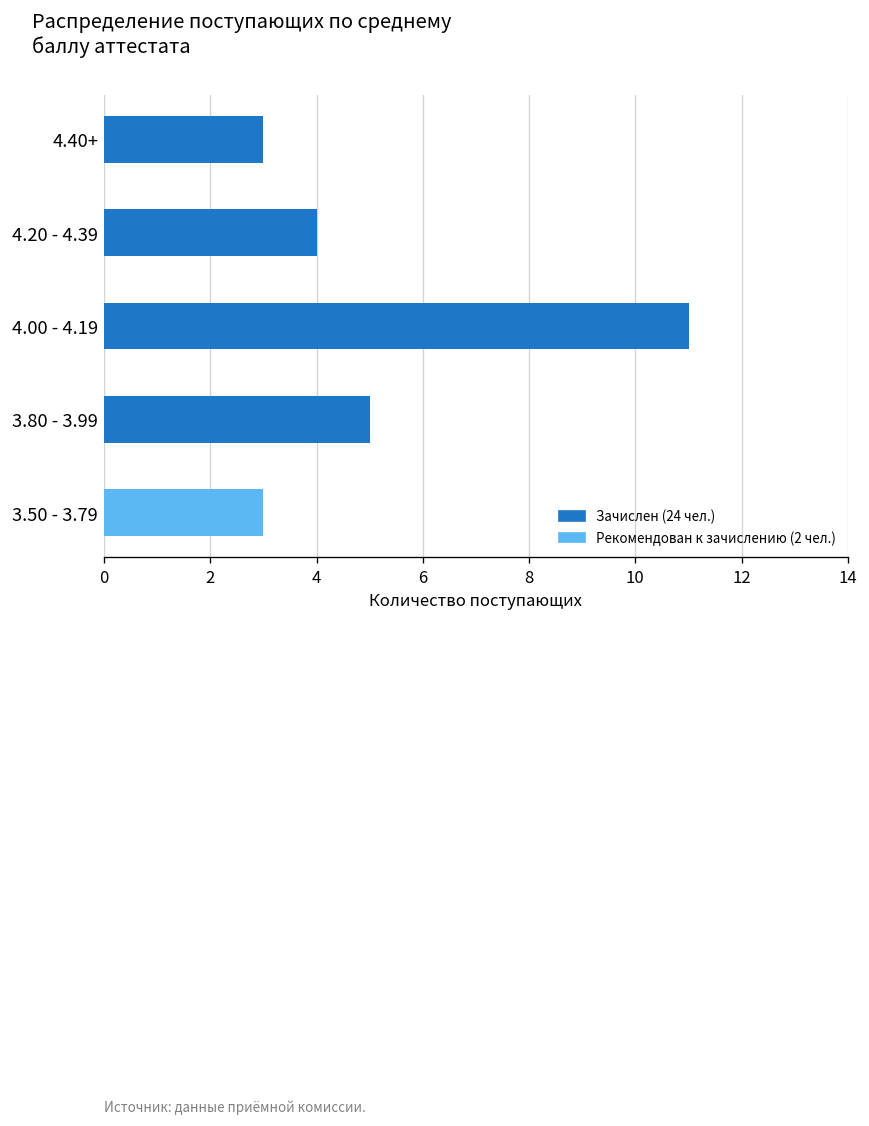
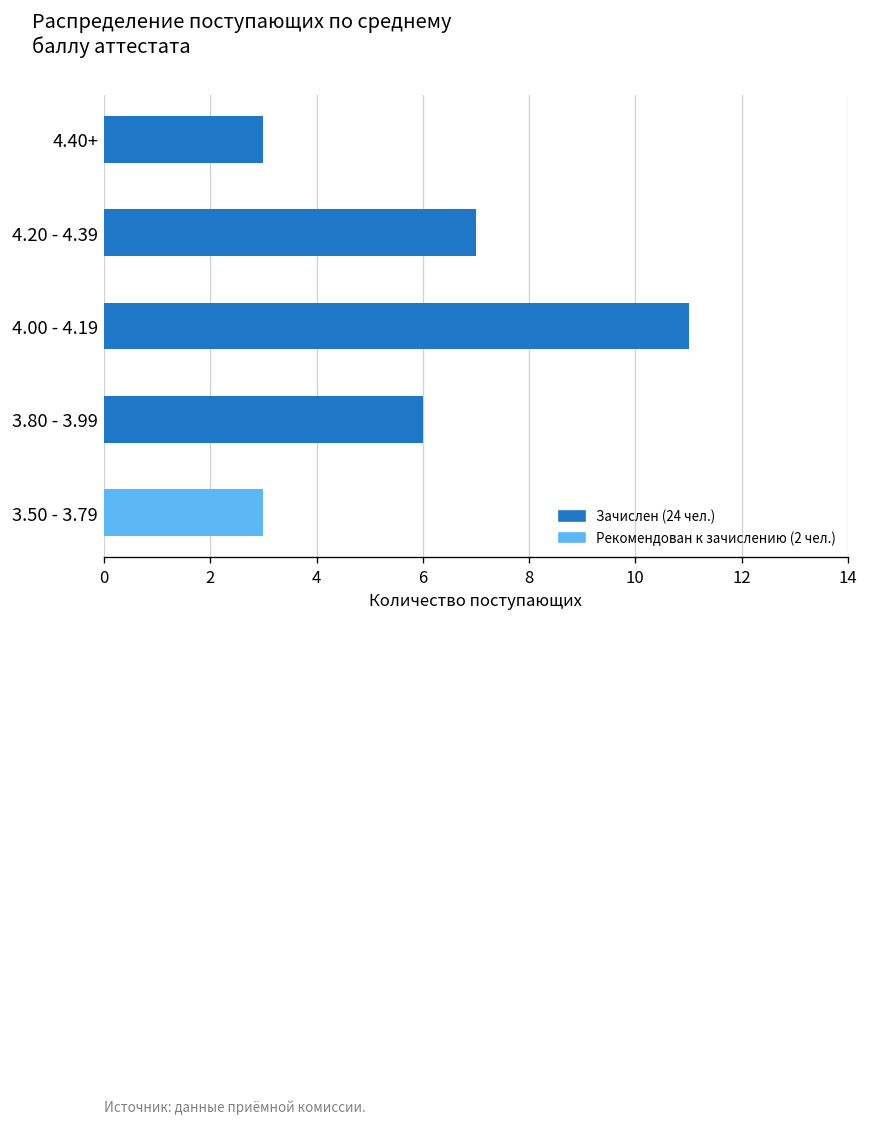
  {
    "4.40+": 3,
-   "4.20 - 4.39": 4,
+   "4.20 - 4.39": 7,
    "4.00 - 4.19": 11,
-   "3.80 - 3.99": 5,
+   "3.80 - 3.99": 6,
    "3.50 - 3.79": 3
  }
